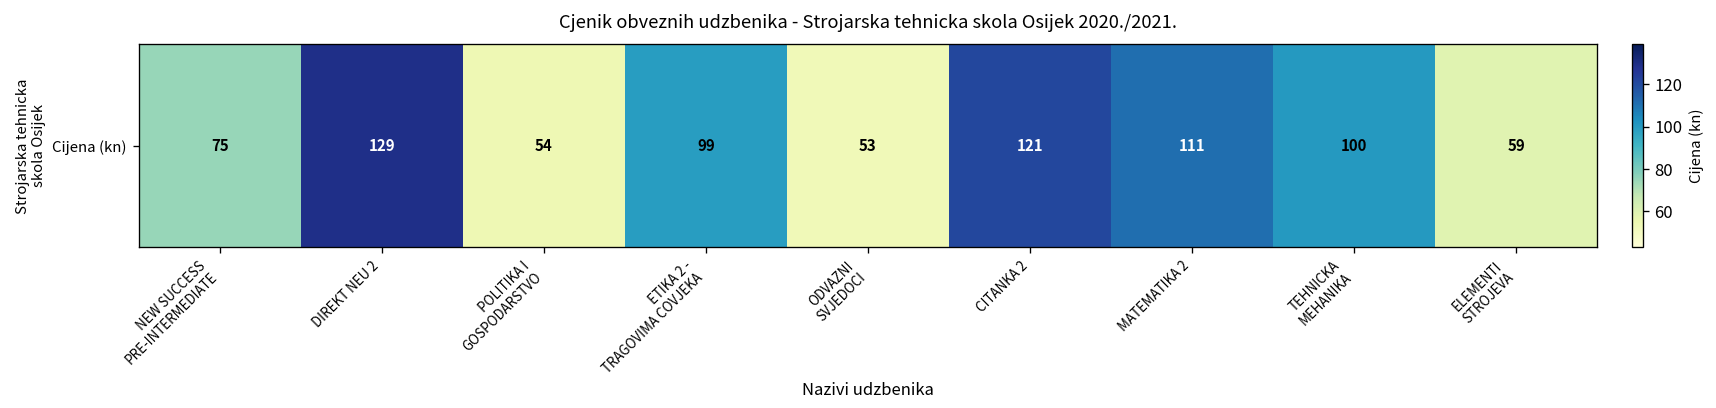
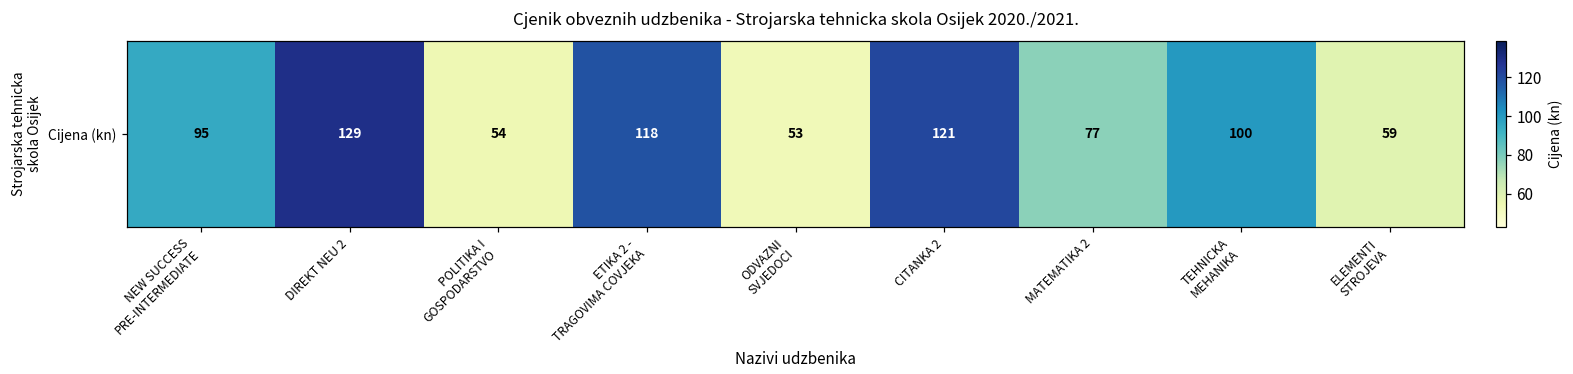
  {
    "Cijena (kn)": {
-     "NEW SUCCESS PRE-INTERMEDIATE": 75,
+     "NEW SUCCESS PRE-INTERMEDIATE": 95,
      "DIREKT NEU 2": 129,
      "POLITIKA I GOSPODARSTVO": 54,
-     "ETIKA 2 - TRAGOVIMA COVJEKA": 99,
+     "ETIKA 2 - TRAGOVIMA COVJEKA": 118,
      "ODVAZNI SVJEDOCI": 53,
      "CITANKA 2": 121,
-     "MATEMATIKA 2": 111,
+     "MATEMATIKA 2": 77,
      "TEHNICKA MEHANIKA": 100,
      "ELEMENTI STROJEVA": 59
    }
  }
